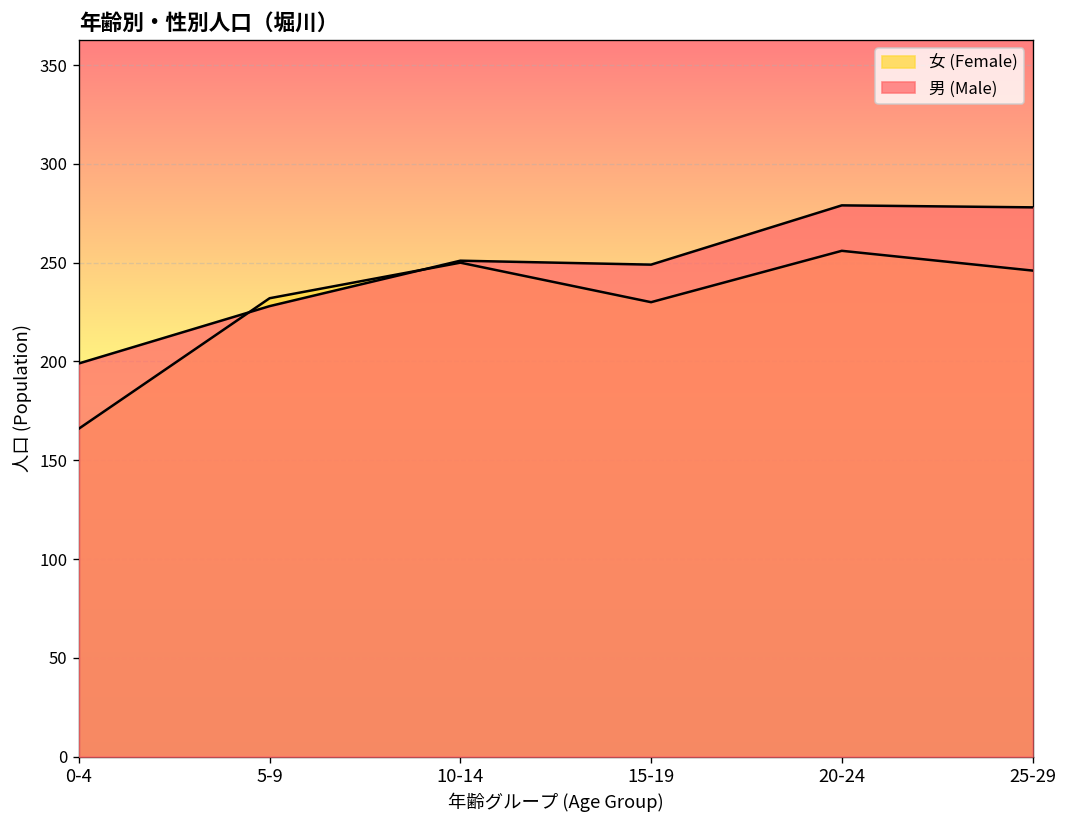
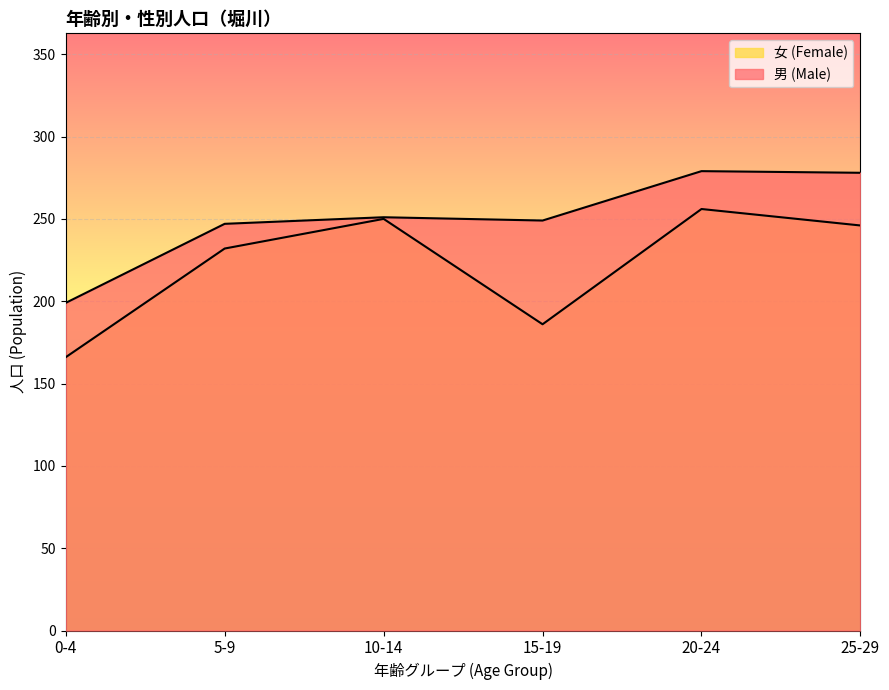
  {
    "女 (Female)": {
      "0-4": 166,
      "5-9": 232,
-     "15-19": 230,
+     "15-19": 186,
      "20-24": 256,
      "25-29": 246
    },
    "男 (Male)": {
      "0-4": 199,
-     "5-9": 228,
+     "5-9": 247,
      "15-19": 249,
      "20-24": 279,
      "25-29": 278
    }
  }
